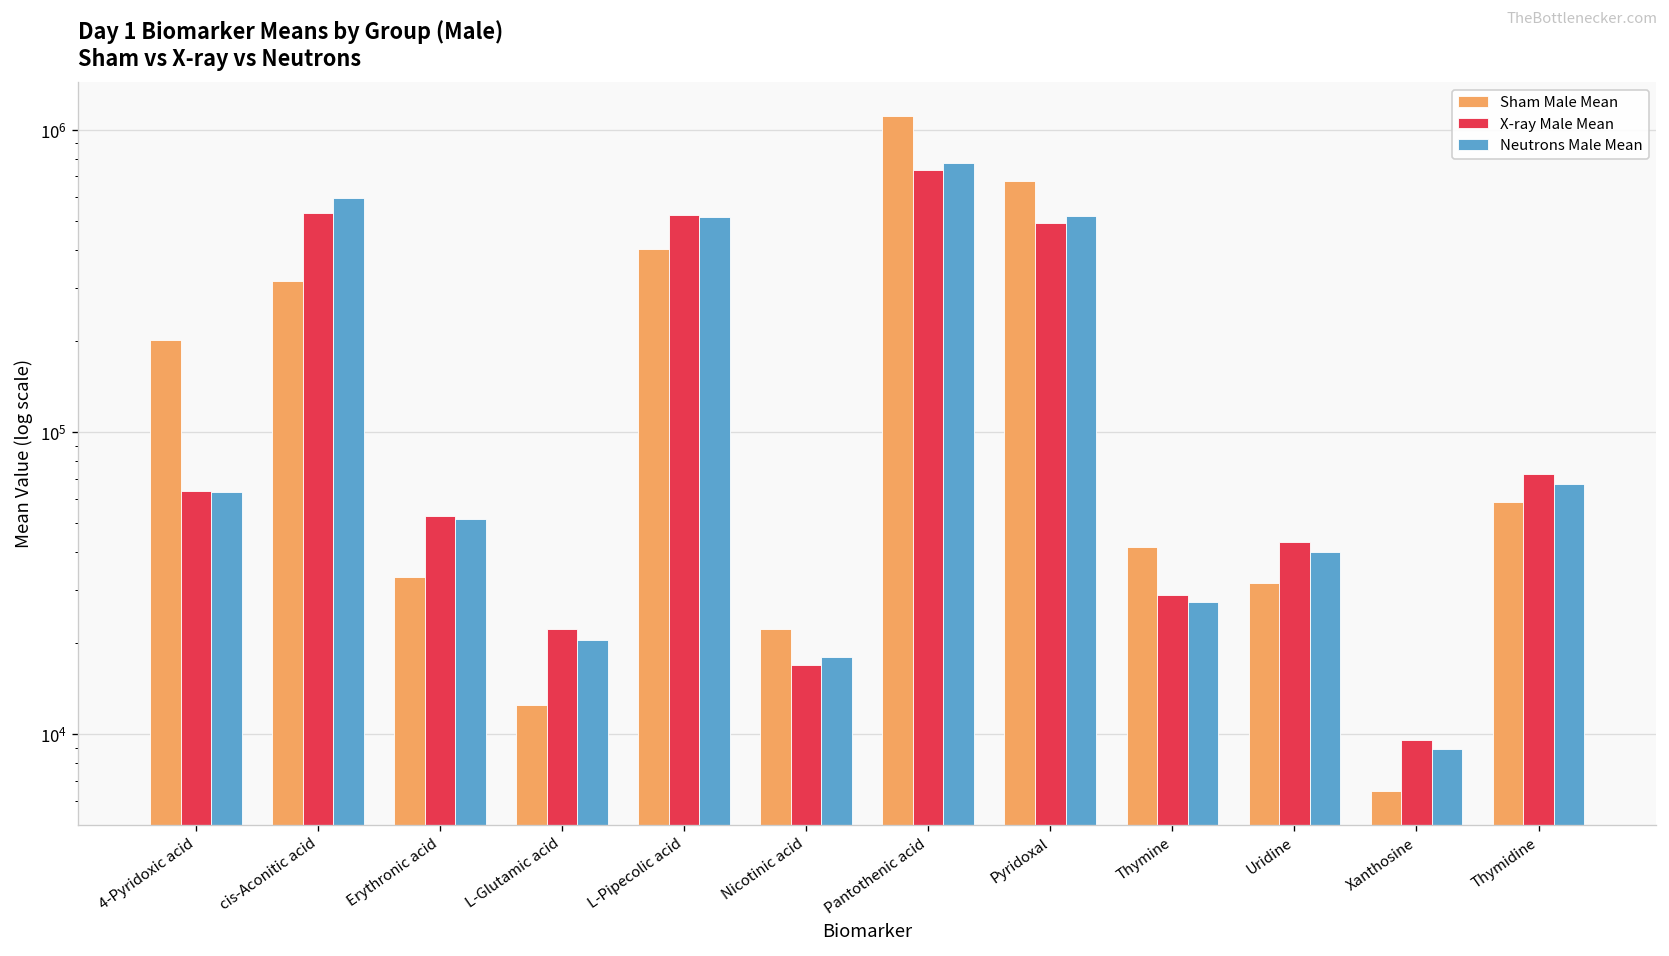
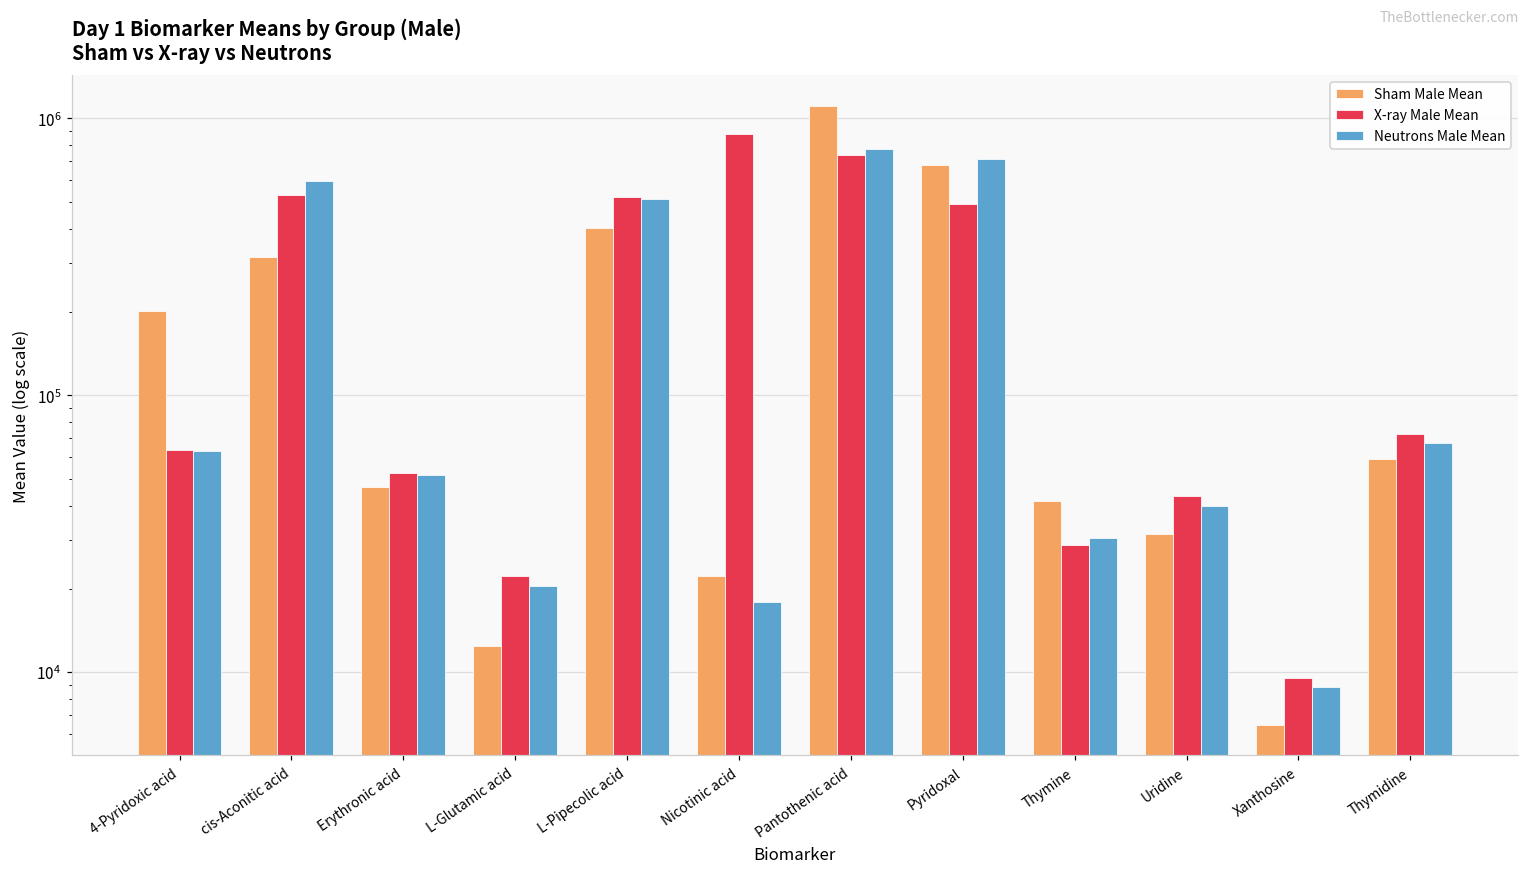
  {
    "Sham Male Mean": {
      "4-Pyridoxic acid": 200000,
      "cis-Aconitic acid": 320000,
-     "Erythronic acid": 33000,
+     "Erythronic acid": 47000,
      "L-Glutamic acid": 12000,
      "L-Pipecolic acid": 400000,
      "Nicotinic acid": 22000,
      "Pantothenic acid": 1100000,
      "Pyridoxal": 680000,
      "Thymine": 41000,
      "Uridine": 32000,
      "Xanthosine": 6500,
      "Thymidine": 59000
    },
    "X-ray Male Mean": {
      "4-Pyridoxic acid": 63000,
      "cis-Aconitic acid": 530000,
      "Erythronic acid": 53000,
      "L-Glutamic acid": 22000,
      "L-Pipecolic acid": 520000,
-     "Nicotinic acid": 17000,
+     "Nicotinic acid": 880000,
      "Pantothenic acid": 740000,
      "Pyridoxal": 490000,
      "Thymine": 29000,
      "Uridine": 43000,
      "Xanthosine": 9500,
      "Thymidine": 72000
    },
    "Neutrons Male Mean": {
      "4-Pyridoxic acid": 63000,
      "cis-Aconitic acid": 590000,
      "Erythronic acid": 52000,
      "L-Glutamic acid": 21000,
      "L-Pipecolic acid": 510000,
      "Nicotinic acid": 18000,
      "Pantothenic acid": 770000,
-     "Pyridoxal": 520000,
-     "Thymine": 27000,
+     "Pyridoxal": 710000,
+     "Thymine": 31000,
      "Uridine": 40000,
      "Xanthosine": 8900,
      "Thymidine": 67000
    }
  }
